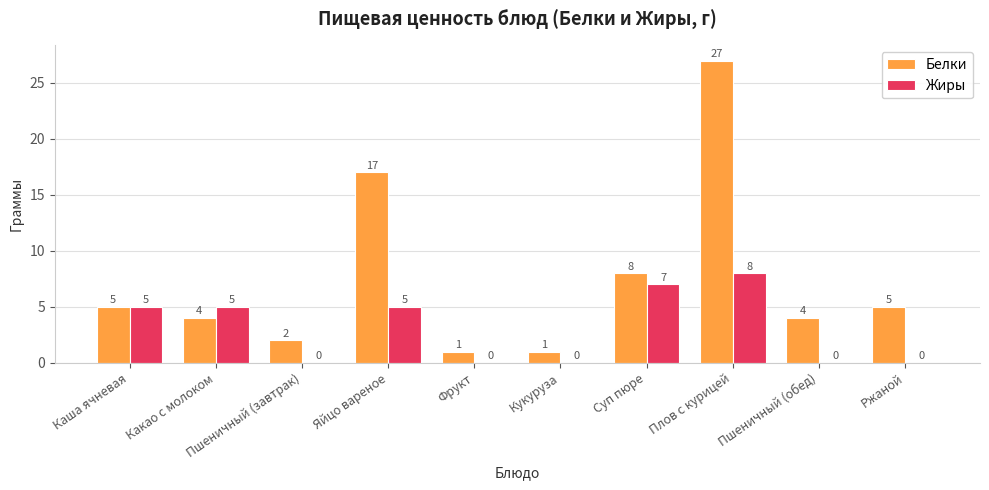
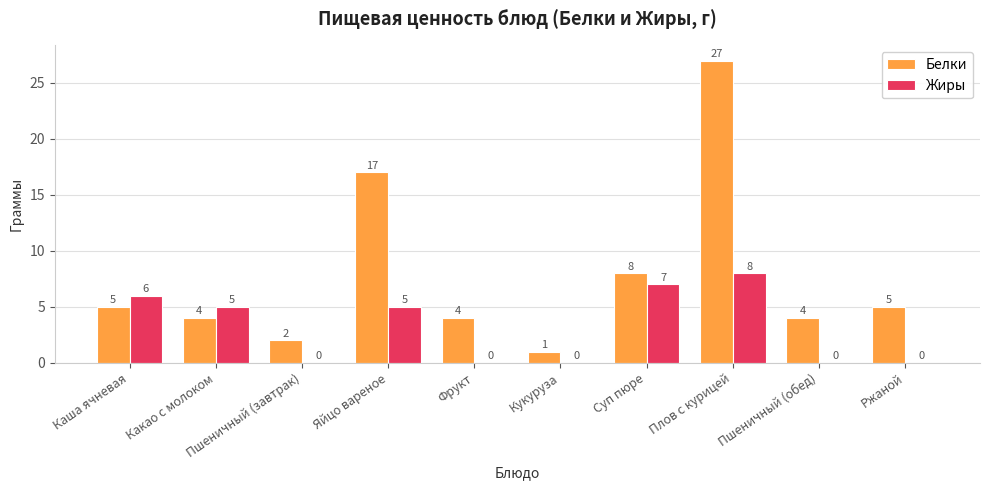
  {
    "Белки": {
      "Каша ячневая": 5,
      "Какао с молоком": 4,
      "Пшеничный (завтрак)": 2,
      "Яйцо вареное": 17,
-     "Фрукт": 1,
+     "Фрукт": 4,
      "Кукуруза": 1,
      "Суп пюре": 8,
      "Плов с курицей": 27,
      "Пшеничный (обед)": 4,
      "Ржаной": 5
    },
    "Жиры": {
-     "Каша ячневая": 5,
+     "Каша ячневая": 6,
      "Какао с молоком": 5,
      "Пшеничный (завтрак)": 0,
      "Яйцо вареное": 5,
      "Фрукт": 0,
      "Кукуруза": 0,
      "Суп пюре": 7,
      "Плов с курицей": 8,
      "Пшеничный (обед)": 0,
      "Ржаной": 0
    }
  }
